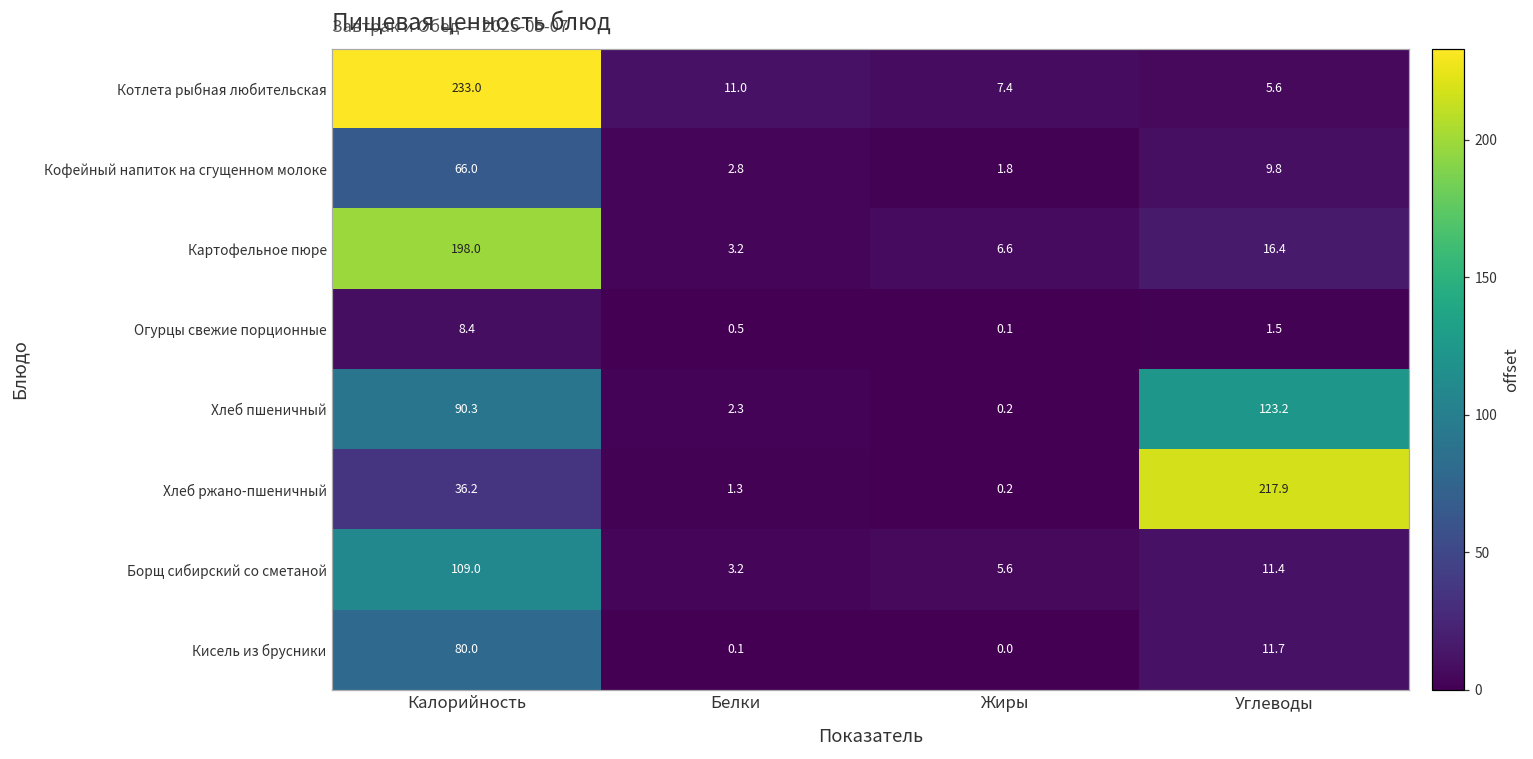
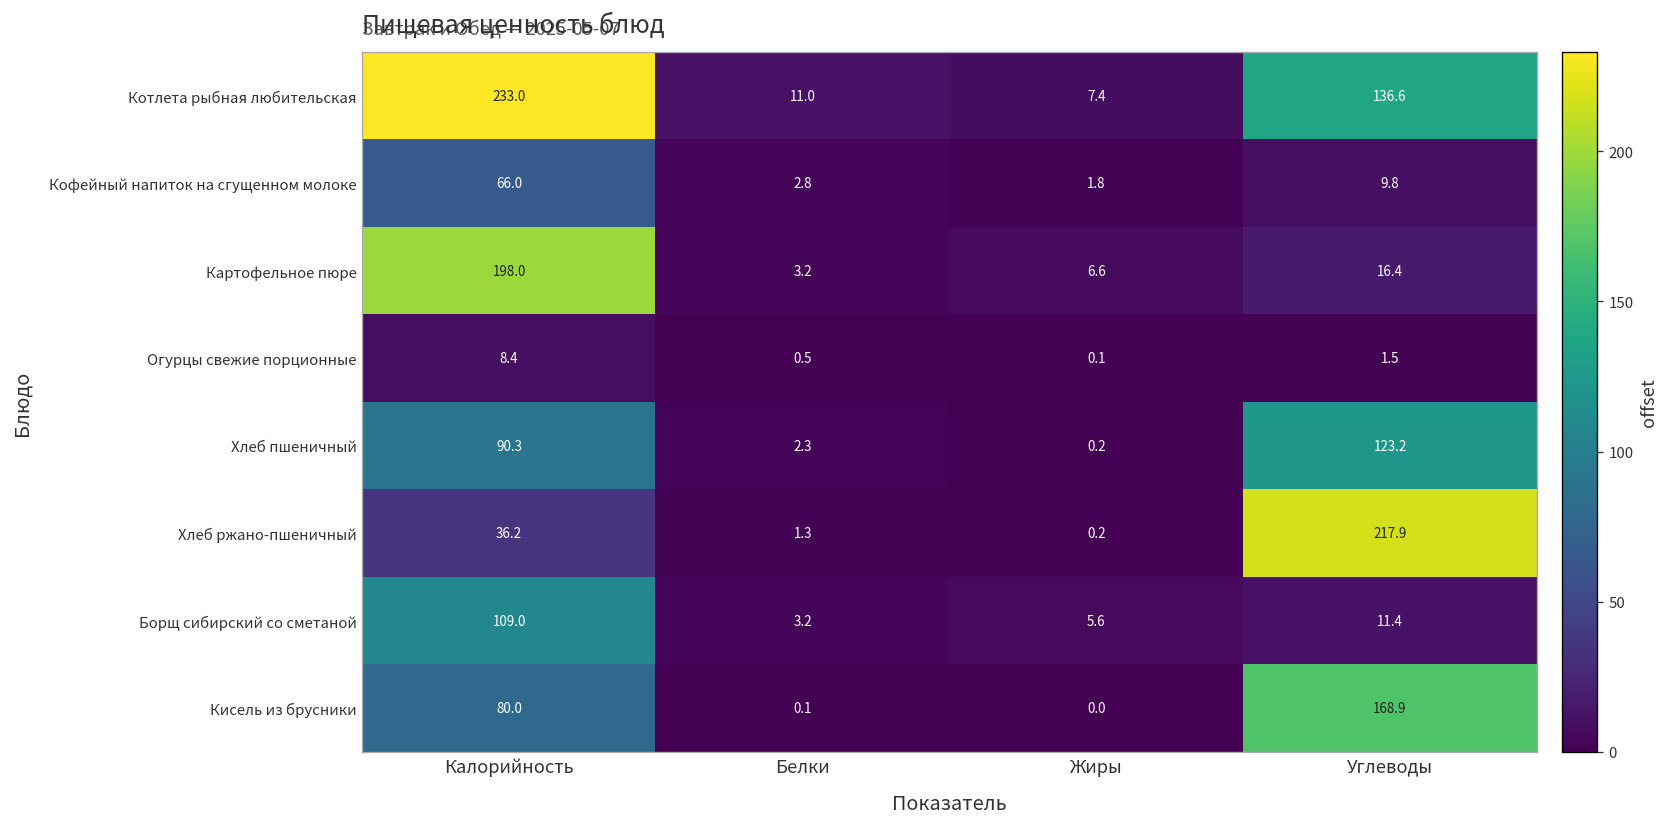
  {
    "Котлета рыбная любительская": {
      "Калорийность": 233.0,
      "Белки": 11.0,
      "Жиры": 7.4,
-     "Углеводы": 5.6
+     "Углеводы": 136.6
    },
    "Кофейный напиток на сгущенном молоке": {
      "Калорийность": 66.0,
      "Белки": 2.8,
      "Жиры": 1.8,
      "Углеводы": 9.8
    },
    "Картофельное пюре": {
      "Калорийность": 198.0,
      "Белки": 3.2,
      "Жиры": 6.6,
      "Углеводы": 16.4
    },
    "Огурцы свежие порционные": {
      "Калорийность": 8.4,
      "Белки": 0.5,
      "Жиры": 0.1,
      "Углеводы": 1.5
    },
    "Хлеб пшеничный": {
      "Калорийность": 90.3,
      "Белки": 2.3,
      "Жиры": 0.2,
      "Углеводы": 123.2
    },
    "Хлеб ржано-пшеничный": {
      "Калорийность": 36.2,
      "Белки": 1.3,
      "Жиры": 0.2,
      "Углеводы": 217.9
    },
    "Борщ сибирский со сметаной": {
      "Калорийность": 109.0,
      "Белки": 3.2,
      "Жиры": 5.6,
      "Углеводы": 11.4
    },
    "Кисель из брусники": {
      "Калорийность": 80.0,
      "Белки": 0.1,
      "Жиры": 0.0,
-     "Углеводы": 11.7
+     "Углеводы": 168.9
    }
  }
